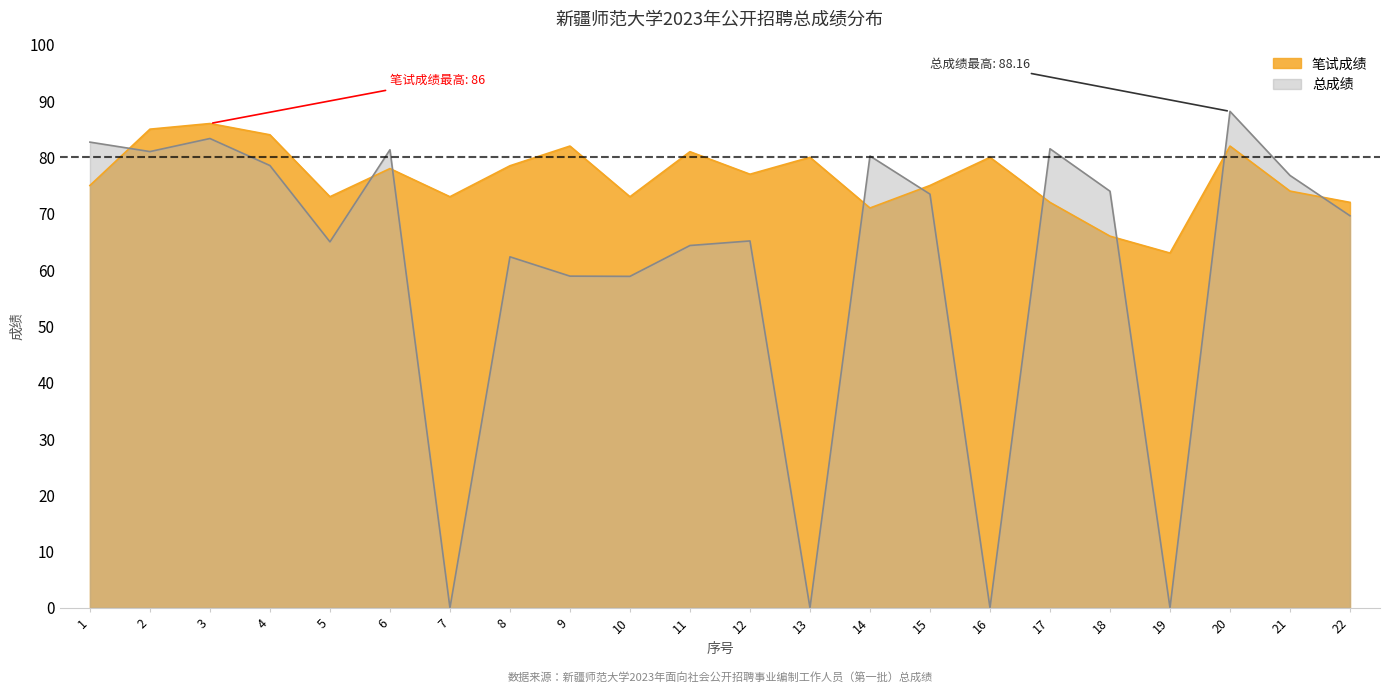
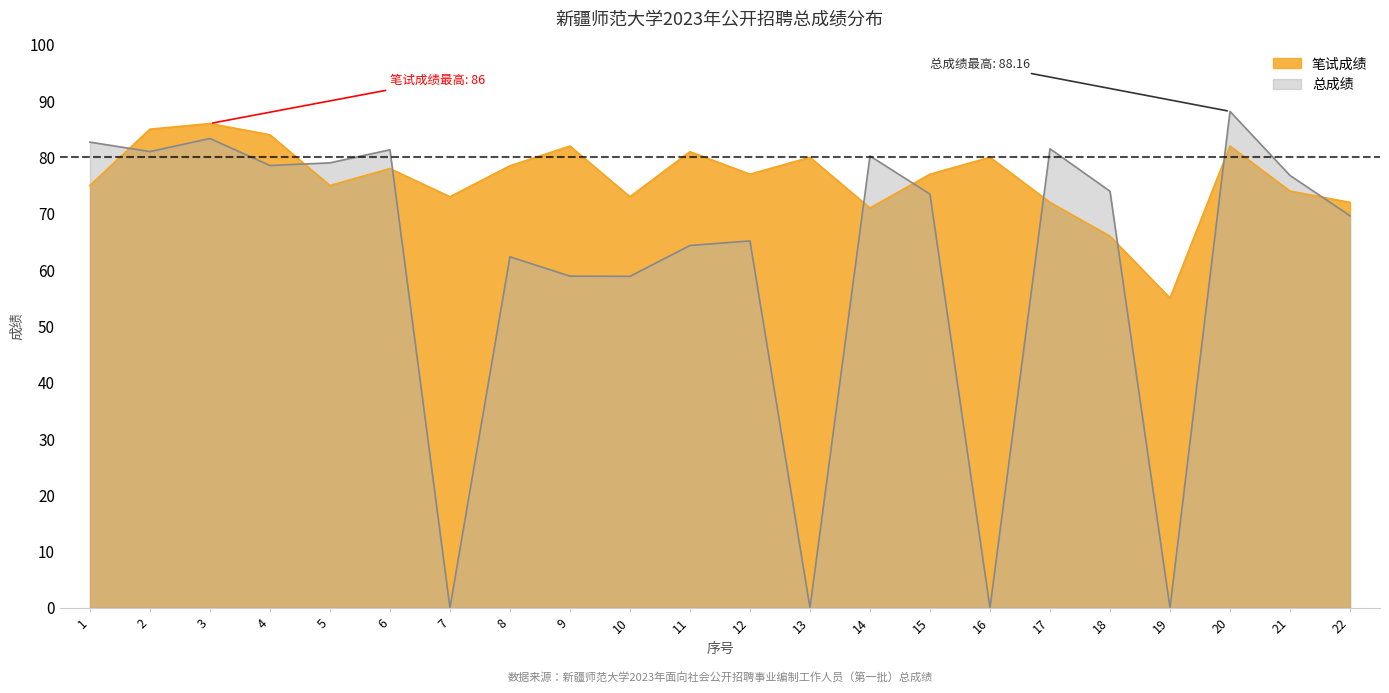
  {
    "笔试成绩": {
      "1": 75,
      "2": 85,
      "4": 84,
-     "5": 73,
+     "5": 75,
      "6": 78,
      "7": 73,
      "8": 79,
      "9": 82,
      "10": 73,
      "11": 81,
      "12": 77,
      "13": 80,
      "14": 71,
-     "15": 75,
+     "15": 77,
      "16": 80,
      "17": 72,
      "18": 66,
-     "19": 63,
+     "19": 55,
      "20": 82,
      "21": 74,
      "22": 72
    },
    "总成绩": {
      "1": 83,
      "2": 81,
      "3": 83,
      "4": 79,
-     "5": 65,
+     "5": 79,
      "6": 81,
      "7": 0,
      "8": 62,
      "9": 59,
      "10": 59,
      "11": 64,
      "12": 65,
      "13": 0,
      "14": 80,
      "15": 73,
      "16": 0,
      "17": 82,
      "18": 74,
      "19": 0,
      "21": 77,
      "22": 70
    }
  }
